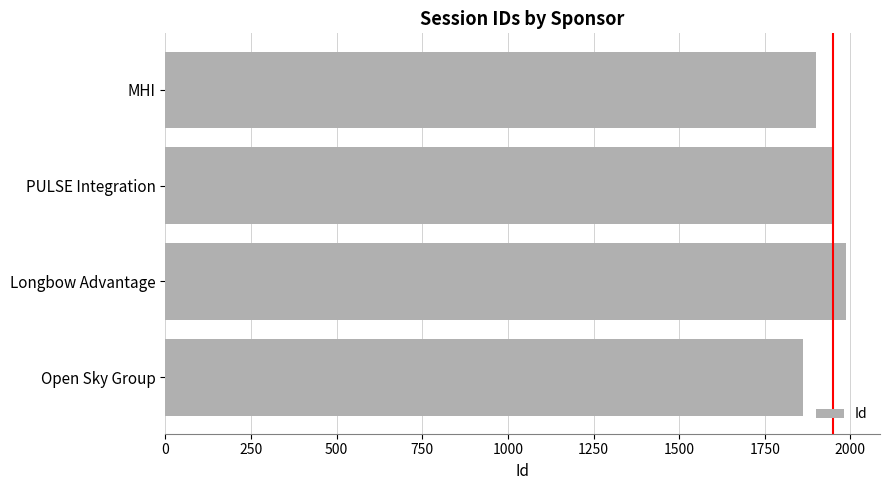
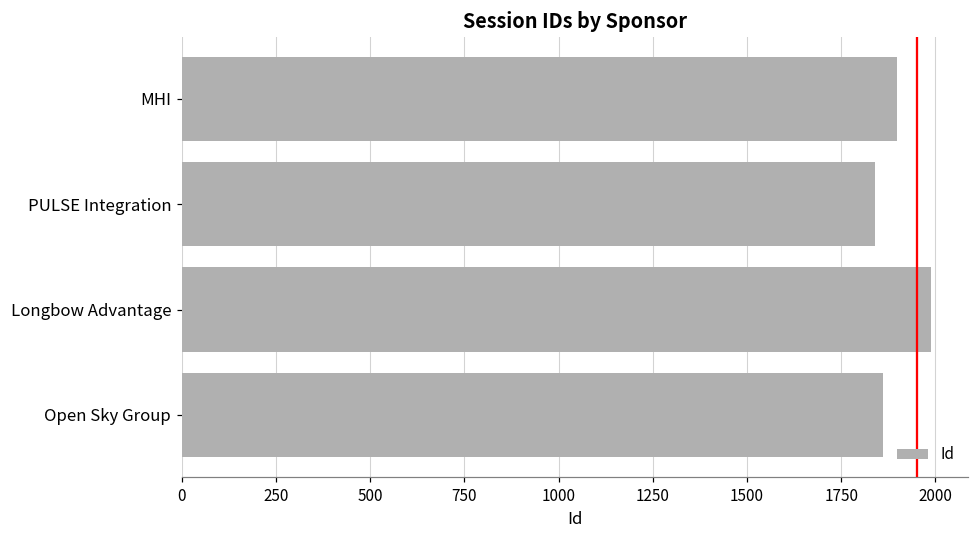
  {
    "MHI": 1900,
-   "PULSE Integration": 1950,
+   "PULSE Integration": 1840,
    "Longbow Advantage": 1990,
    "Open Sky Group": 1860
  }
